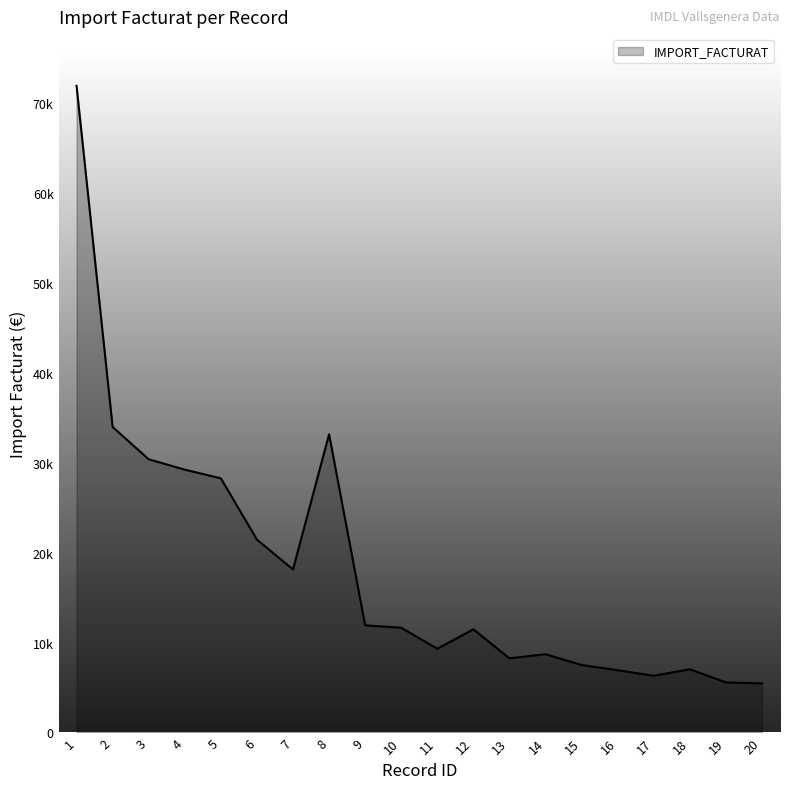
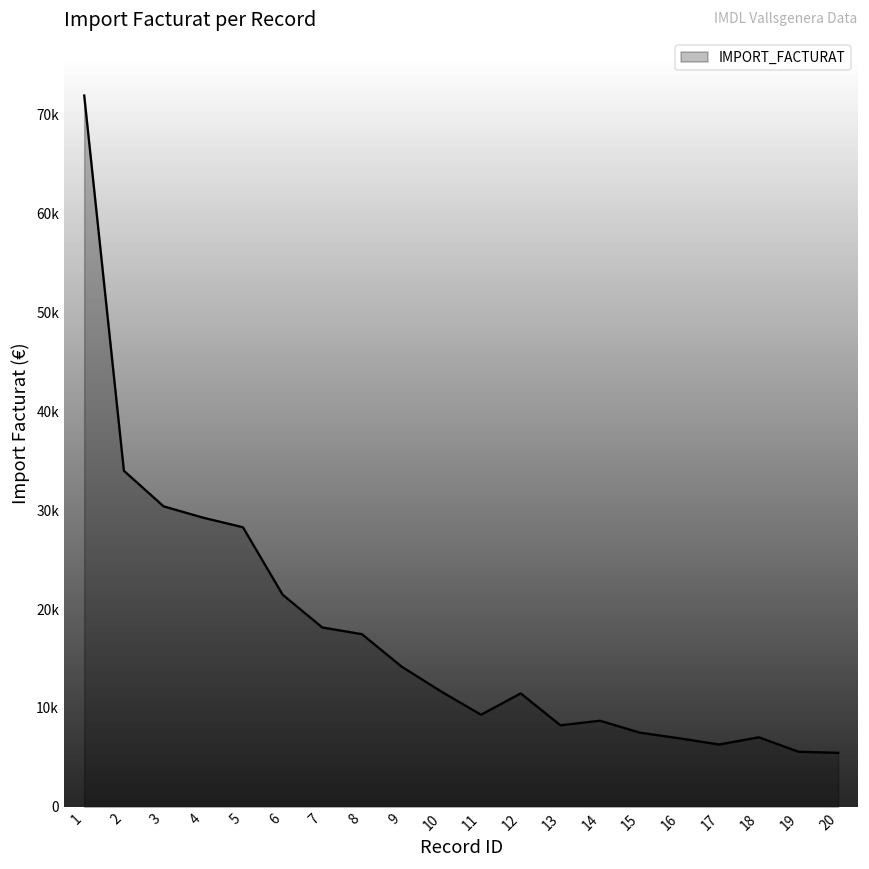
  {
    "1": 72000,
    "2": 34000,
    "3": 30000,
    "4": 29000,
    "5": 28000,
    "6": 21000,
    "7": 18000,
-   "8": 33000,
-   "9": 12000,
+   "8": 17000,
+   "9": 14000,
    "10": 12000,
    "11": 9000,
    "12": 11000,
    "13": 8000,
    "14": 9000,
    "15": 8000,
    "16": 7000,
    "17": 6000,
    "18": 7000,
    "19": 6000,
    "20": 5000
  }
